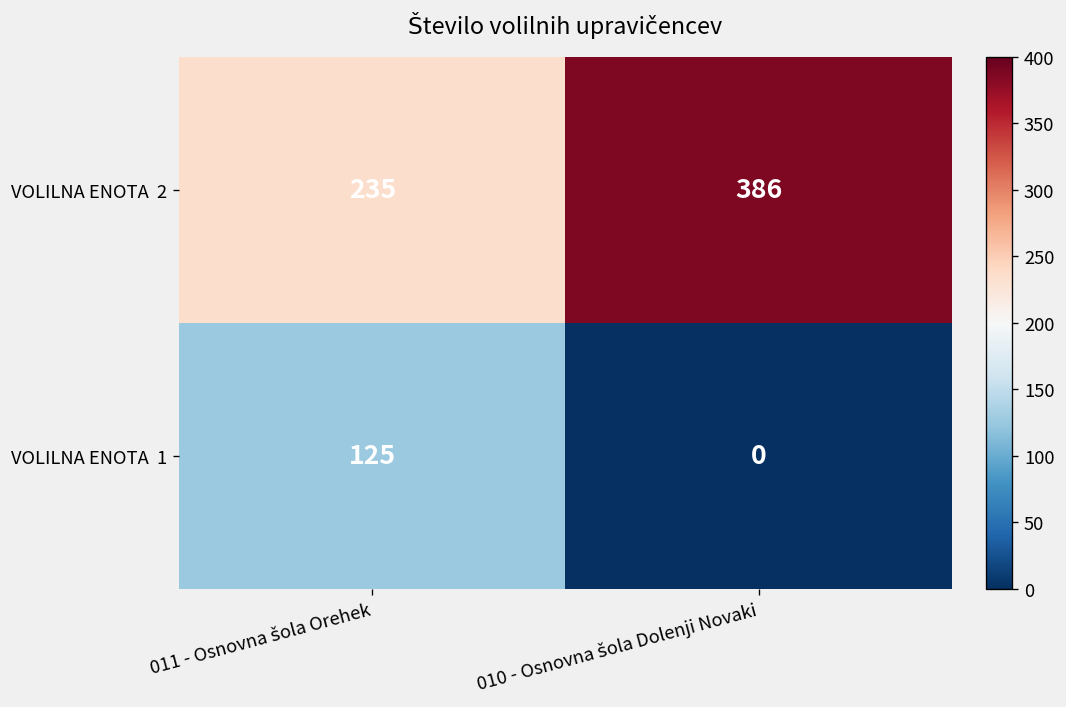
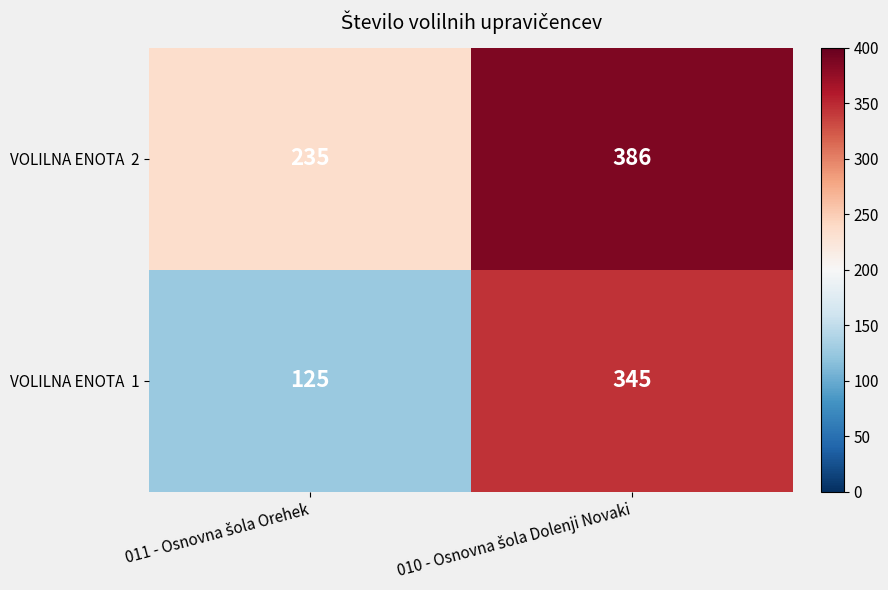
  {
    "VOLILNA ENOTA 2": {
      "011 - Osnovna šola Orehek": 235,
      "010 - Osnovna šola Dolenji Novaki": 386
    },
    "VOLILNA ENOTA 1": {
      "011 - Osnovna šola Orehek": 125,
-     "010 - Osnovna šola Dolenji Novaki": 0
+     "010 - Osnovna šola Dolenji Novaki": 345
    }
  }
